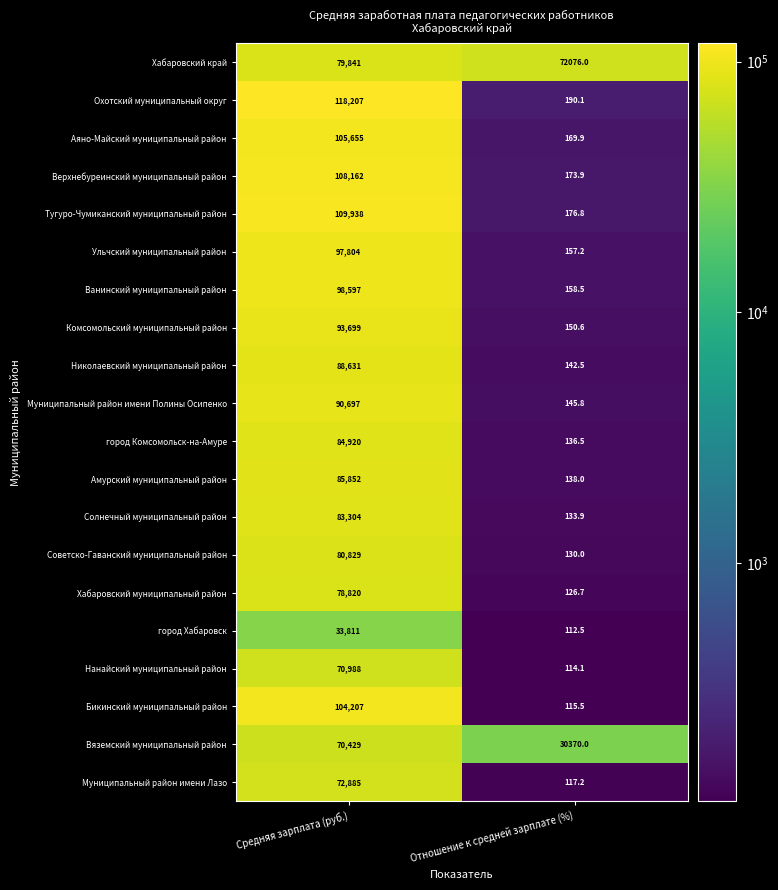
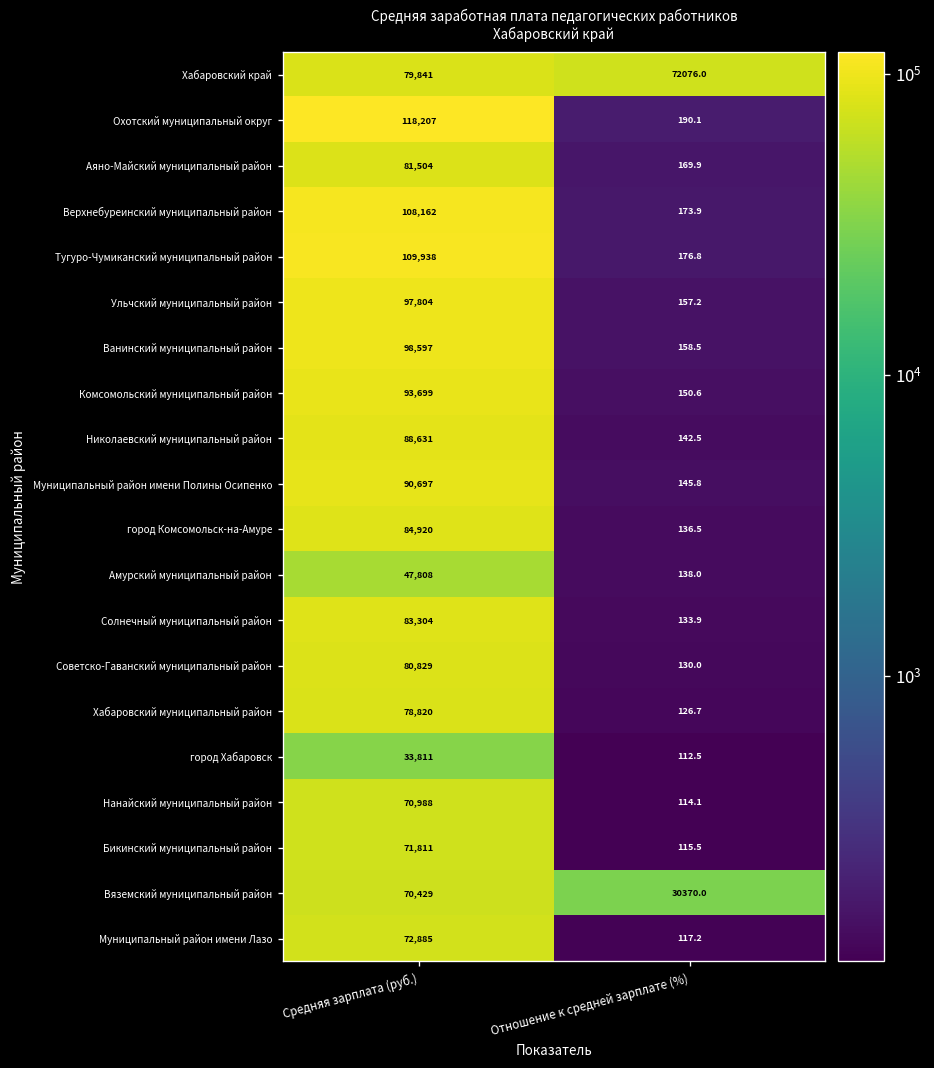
  {
    "Хабаровский край": {
      "Средняя зарплата (руб.)": "79,841",
      "Отношение к средней зарплате (%)": "72076.0"
    },
    "Охотский муниципальный округ": {
      "Средняя зарплата (руб.)": "118,207",
      "Отношение к средней зарплате (%)": "190.1"
    },
    "Аяно-Майский муниципальный район": {
-     "Средняя зарплата (руб.)": "105,655",
+     "Средняя зарплата (руб.)": "81,504",
      "Отношение к средней зарплате (%)": "169.9"
    },
    "Верхнебуреинский муниципальный район": {
      "Средняя зарплата (руб.)": "108,162",
      "Отношение к средней зарплате (%)": "173.9"
    },
    "Тугуро-Чумиканский муниципальный район": {
      "Средняя зарплата (руб.)": "109,938",
      "Отношение к средней зарплате (%)": "176.8"
    },
    "Ульчский муниципальный район": {
      "Средняя зарплата (руб.)": "97,804",
      "Отношение к средней зарплате (%)": "157.2"
    },
    "Ванинский муниципальный район": {
      "Средняя зарплата (руб.)": "98,597",
      "Отношение к средней зарплате (%)": "158.5"
    },
    "Комсомольский муниципальный район": {
      "Средняя зарплата (руб.)": "93,699",
      "Отношение к средней зарплате (%)": "150.6"
    },
    "Николаевский муниципальный район": {
      "Средняя зарплата (руб.)": "88,631",
      "Отношение к средней зарплате (%)": "142.5"
    },
    "Муниципальный район имени Полины Осипенко": {
      "Средняя зарплата (руб.)": "90,697",
      "Отношение к средней зарплате (%)": "145.8"
    },
    "город Комсомольск-на-Амуре": {
      "Средняя зарплата (руб.)": "84,920",
      "Отношение к средней зарплате (%)": "136.5"
    },
    "Амурский муниципальный район": {
-     "Средняя зарплата (руб.)": "85,852",
+     "Средняя зарплата (руб.)": "47,808",
      "Отношение к средней зарплате (%)": "138.0"
    },
    "Солнечный муниципальный район": {
      "Средняя зарплата (руб.)": "83,304",
      "Отношение к средней зарплате (%)": "133.9"
    },
    "Советско-Гаванский муниципальный район": {
      "Средняя зарплата (руб.)": "80,829",
      "Отношение к средней зарплате (%)": "130.0"
    },
    "Хабаровский муниципальный район": {
      "Средняя зарплата (руб.)": "78,820",
      "Отношение к средней зарплате (%)": "126.7"
    },
    "город Хабаровск": {
      "Средняя зарплата (руб.)": "33,811",
      "Отношение к средней зарплате (%)": "112.5"
    },
    "Нанайский муниципальный район": {
      "Средняя зарплата (руб.)": "70,988",
      "Отношение к средней зарплате (%)": "114.1"
    },
    "Бикинский муниципальный район": {
-     "Средняя зарплата (руб.)": "104,207",
+     "Средняя зарплата (руб.)": "71,811",
      "Отношение к средней зарплате (%)": "115.5"
    },
    "Вяземский муниципальный район": {
      "Средняя зарплата (руб.)": "70,429",
      "Отношение к средней зарплате (%)": "30370.0"
    },
    "Муниципальный район имени Лазо": {
      "Средняя зарплата (руб.)": "72,885",
      "Отношение к средней зарплате (%)": "117.2"
    }
  }
